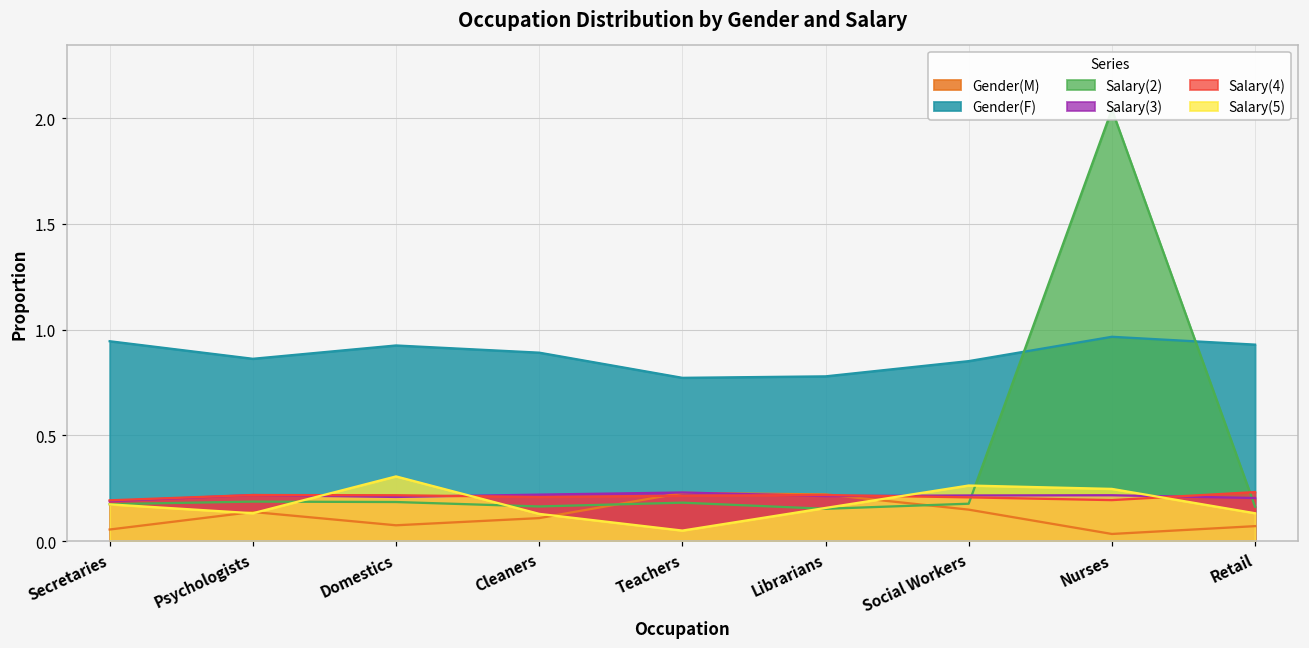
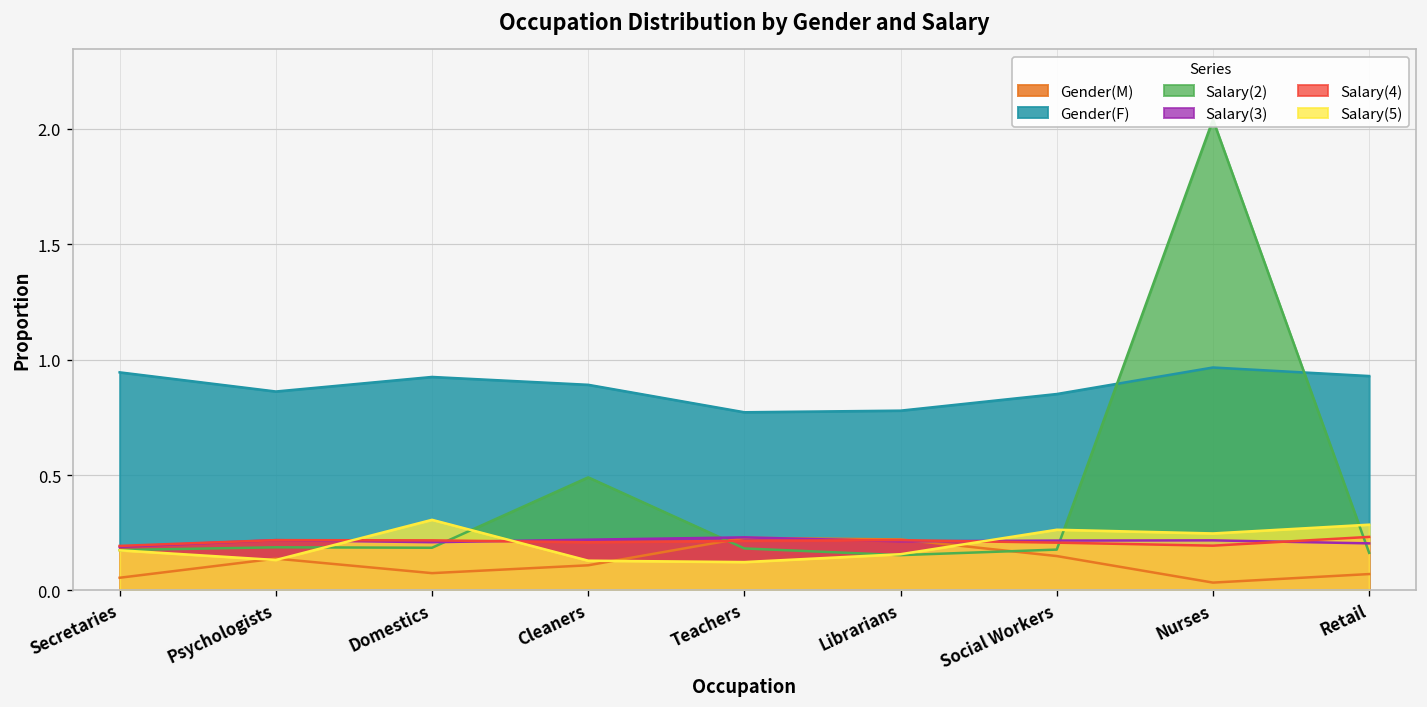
  {
    "Gender(F)": {
      "Secretaries": 0.95,
      "Psychologists": 0.86,
      "Domestics": 0.93,
      "Cleaners": 0.89,
      "Teachers": 0.77,
      "Librarians": 0.78,
      "Social Workers": 0.85,
      "Nurses": 0.97,
      "Retail": 0.93
    },
    "Salary(2)": {
      "Psychologists": 0.19,
      "Domestics": 0.19,
-     "Cleaners": 0.16,
+     "Cleaners": 0.49,
      "Teachers": 0.18,
      "Social Workers": 0.18,
      "Retail": 0.16
    },
    "Salary(3)": {
      "Nurses": 0.22,
      "Retail": 0.20
    },
    "Salary(5)": {
      "Domestics": 0.31,
      "Cleaners": 0.13,
-     "Teachers": 0.05,
+     "Teachers": 0.12,
      "Social Workers": 0.26,
      "Nurses": 0.25,
-     "Retail": 0.13
+     "Retail": 0.29
    }
  }
